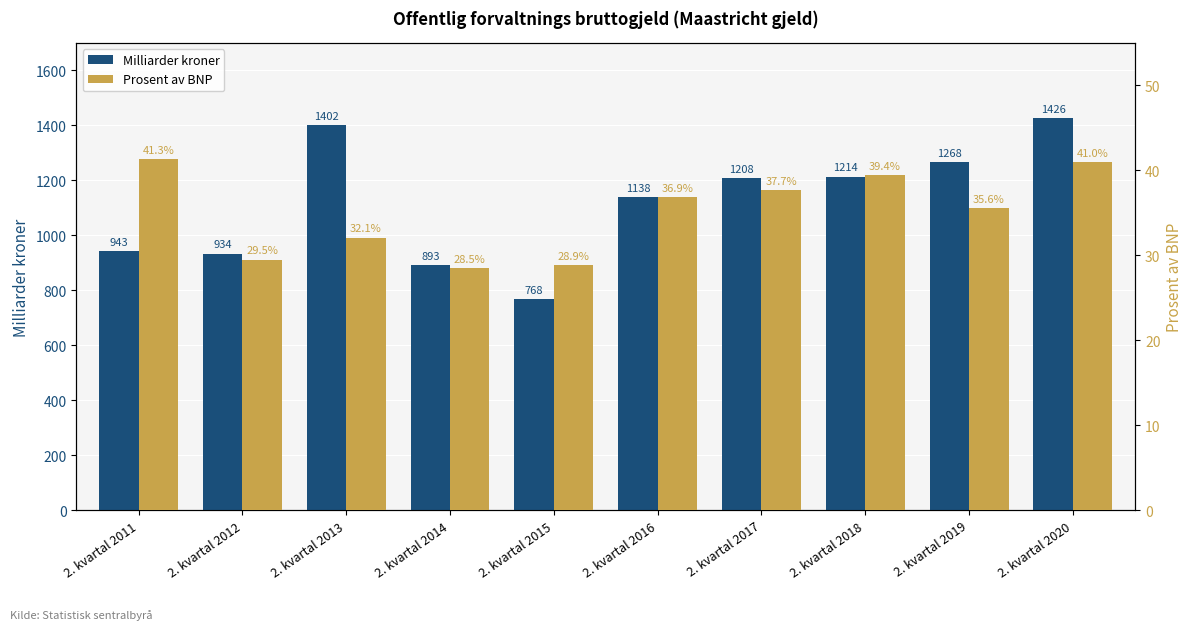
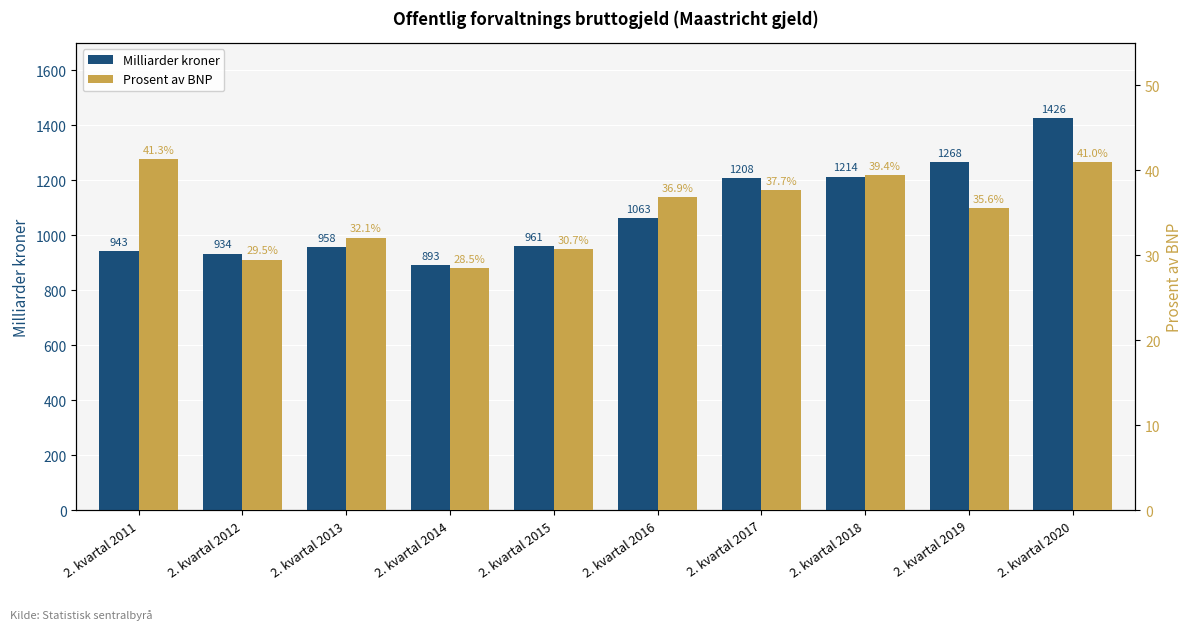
  {
    "Milliarder kroner": {
      "2. kvartal 2011": "943",
      "2. kvartal 2012": "934",
-     "2. kvartal 2013": "1402",
+     "2. kvartal 2013": "958",
      "2. kvartal 2014": "893",
-     "2. kvartal 2015": "768",
-     "2. kvartal 2016": "1138",
+     "2. kvartal 2015": "961",
+     "2. kvartal 2016": "1063",
      "2. kvartal 2017": "1208",
      "2. kvartal 2018": "1214",
      "2. kvartal 2019": "1268",
      "2. kvartal 2020": "1426"
    },
    "Prosent av BNP": {
      "2. kvartal 2011": "41.3%",
      "2. kvartal 2012": "29.5%",
      "2. kvartal 2013": "32.1%",
      "2. kvartal 2014": "28.5%",
-     "2. kvartal 2015": "28.9%",
+     "2. kvartal 2015": "30.7%",
      "2. kvartal 2016": "36.9%",
      "2. kvartal 2017": "37.7%",
      "2. kvartal 2018": "39.4%",
      "2. kvartal 2019": "35.6%",
      "2. kvartal 2020": "41.0%"
    }
  }
